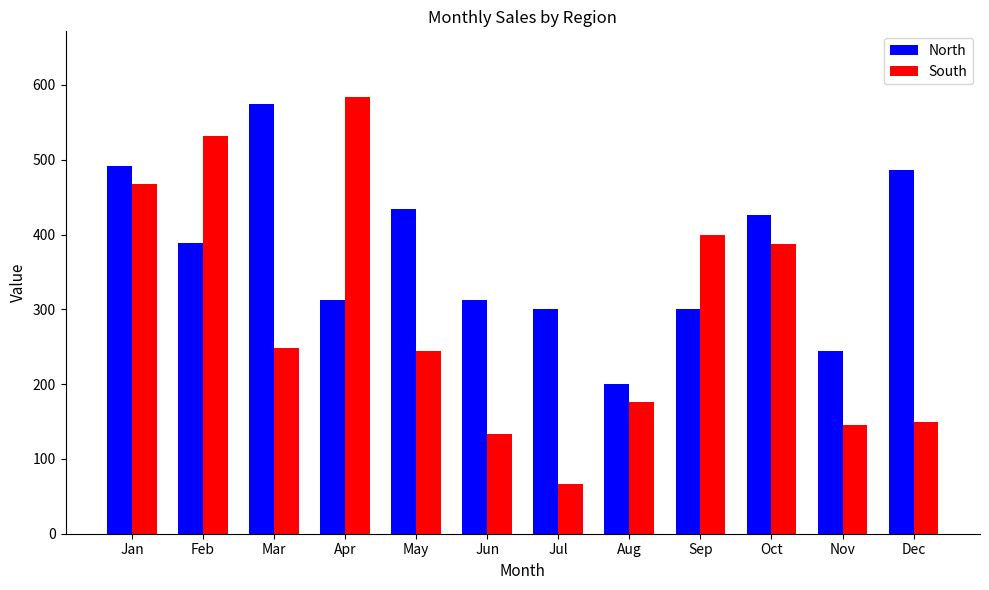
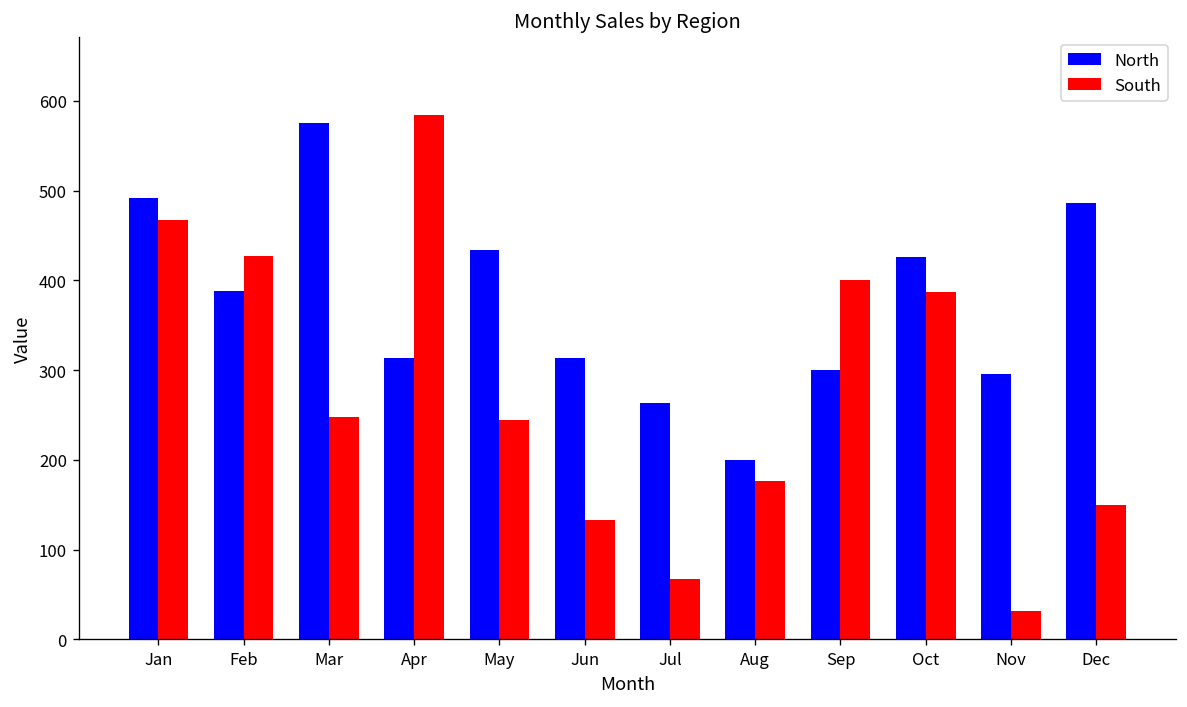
  {
    "North": {
      "Jan": 490,
      "Feb": 390,
      "Mar": 580,
      "Apr": 310,
      "May": 430,
      "Jun": 310,
-     "Jul": 300,
+     "Jul": 260,
      "Aug": 200,
      "Sep": 300,
      "Oct": 430,
-     "Nov": 240,
+     "Nov": 300,
      "Dec": 490
    },
    "South": {
      "Jan": 470,
-     "Feb": 530,
+     "Feb": 430,
      "Mar": 250,
      "Apr": 580,
      "May": 240,
      "Jun": 130,
      "Jul": 70,
      "Aug": 180,
      "Sep": 400,
      "Oct": 390,
-     "Nov": 150,
+     "Nov": 30,
      "Dec": 150
    }
  }
